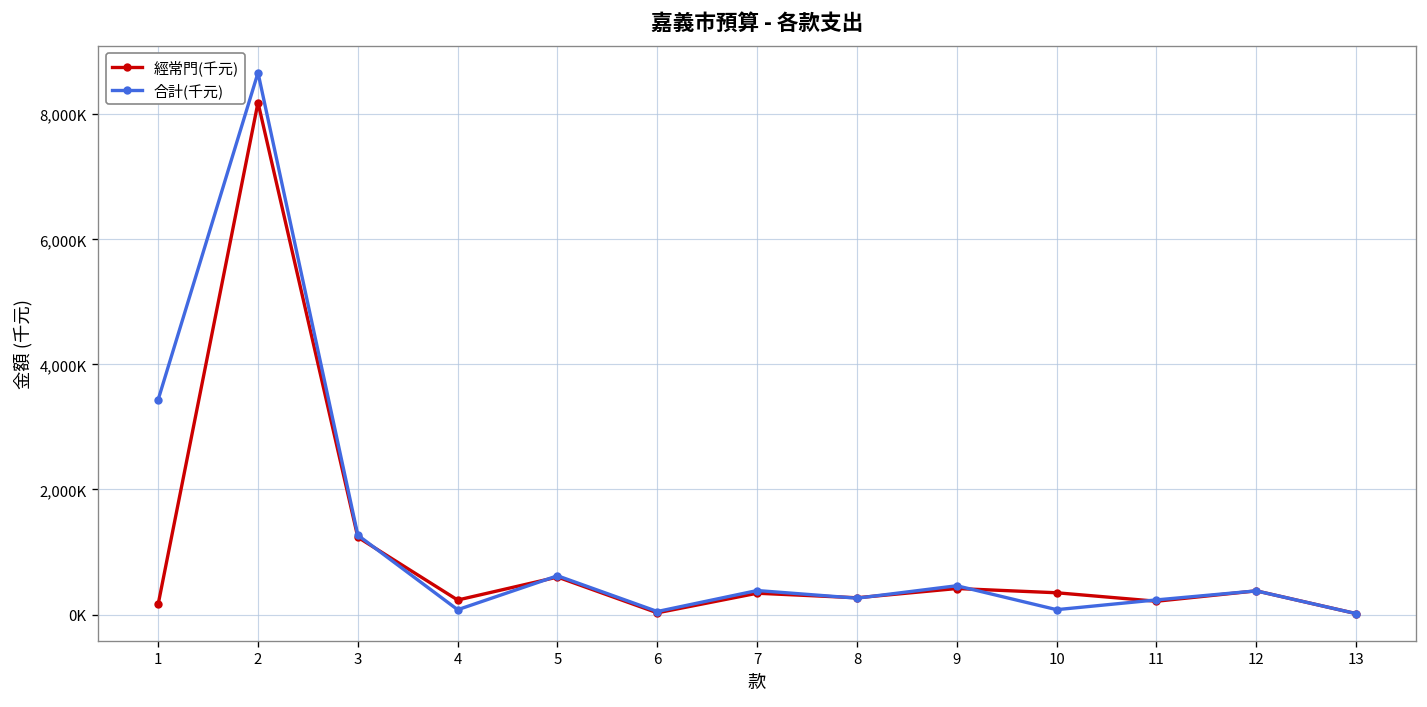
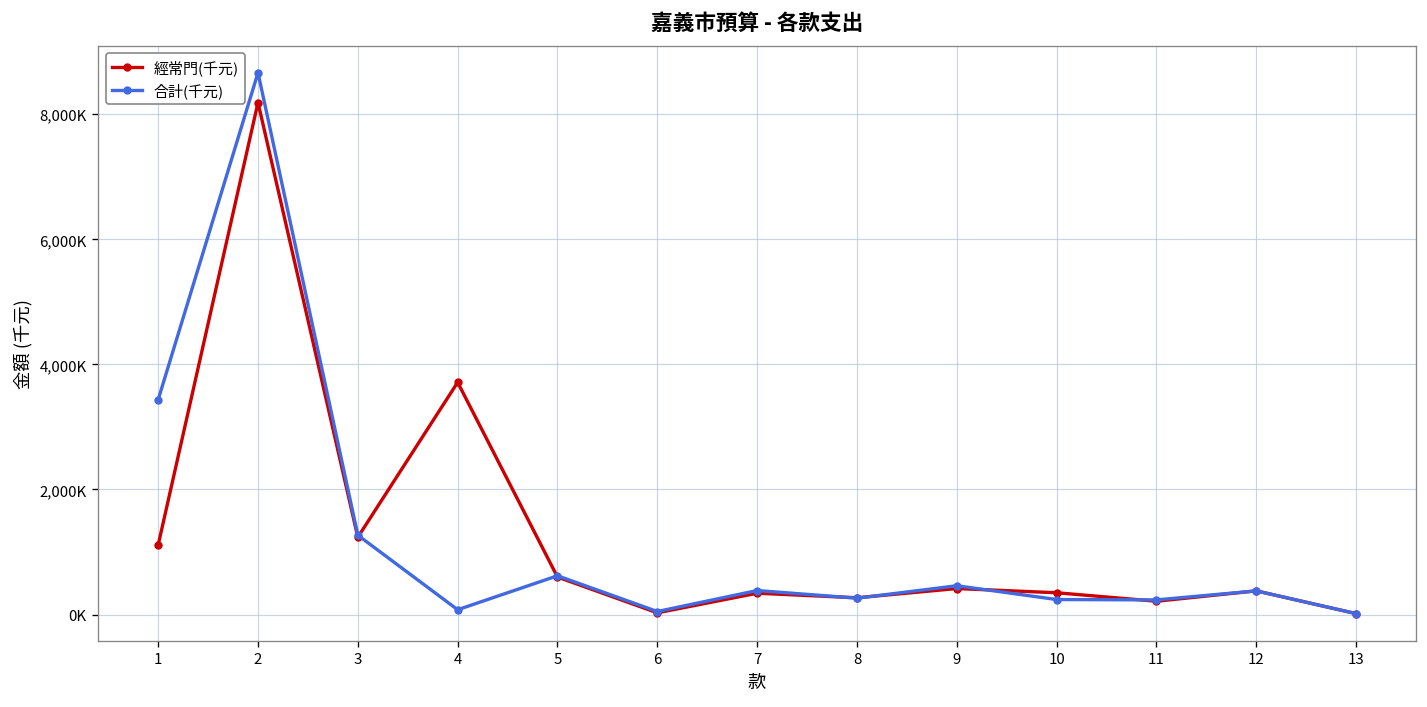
  {
    "經常門(千元)": {
-     "1": "200,000",
+     "1": "1,100,000",
      "2": "8,200,000",
-     "4": "200,000",
+     "4": "3,700,000",
      "10": "300,000"
    },
    "合計(千元)": {
      "1": "3,400,000",
      "2": "8,700,000",
      "4": "100,000",
-     "10": "100,000"
+     "10": "200,000"
    }
  }
